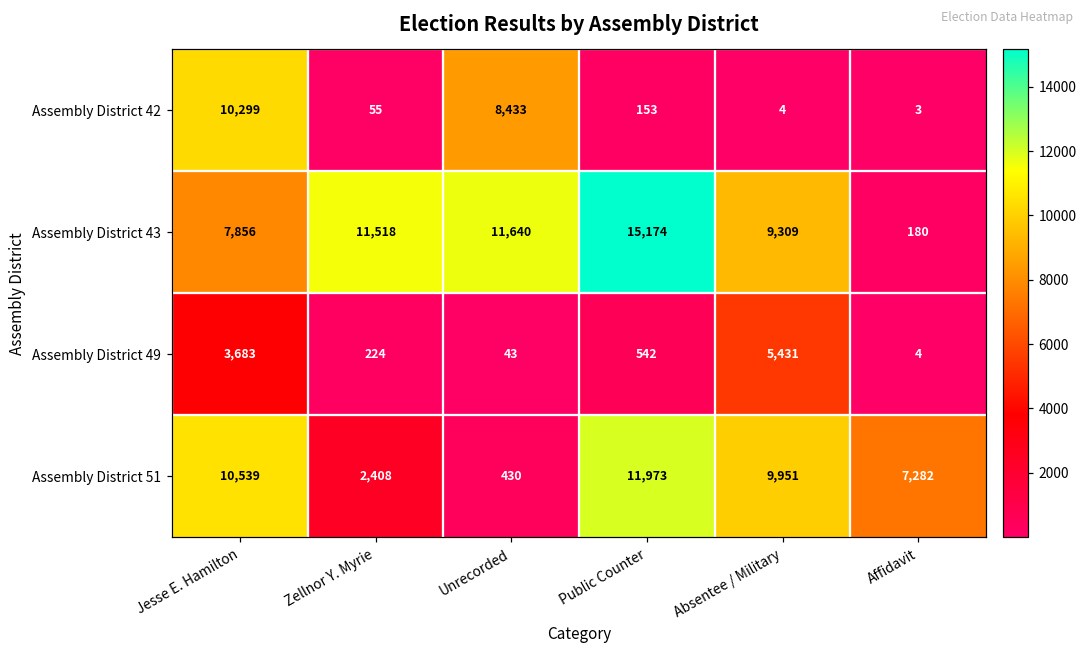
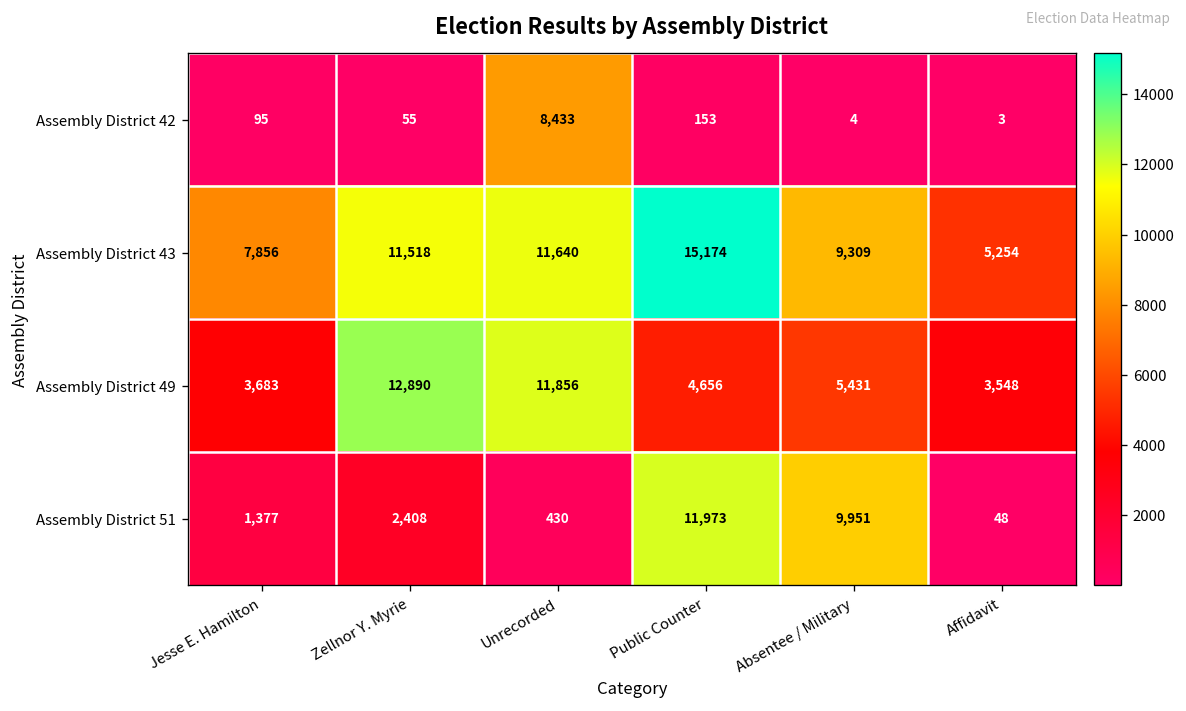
  {
    "Assembly District 42": {
-     "Jesse E. Hamilton": "10,299",
+     "Jesse E. Hamilton": "95",
      "Zellnor Y. Myrie": "55",
      "Unrecorded": "8,433",
      "Public Counter": "153",
      "Absentee / Military": "4",
      "Affidavit": "3"
    },
    "Assembly District 43": {
      "Jesse E. Hamilton": "7,856",
      "Zellnor Y. Myrie": "11,518",
      "Unrecorded": "11,640",
      "Public Counter": "15,174",
      "Absentee / Military": "9,309",
-     "Affidavit": "180"
+     "Affidavit": "5,254"
    },
    "Assembly District 49": {
      "Jesse E. Hamilton": "3,683",
-     "Zellnor Y. Myrie": "224",
-     "Unrecorded": "43",
-     "Public Counter": "542",
+     "Zellnor Y. Myrie": "12,890",
+     "Unrecorded": "11,856",
+     "Public Counter": "4,656",
      "Absentee / Military": "5,431",
-     "Affidavit": "4"
+     "Affidavit": "3,548"
    },
    "Assembly District 51": {
-     "Jesse E. Hamilton": "10,539",
+     "Jesse E. Hamilton": "1,377",
      "Zellnor Y. Myrie": "2,408",
      "Unrecorded": "430",
      "Public Counter": "11,973",
      "Absentee / Military": "9,951",
-     "Affidavit": "7,282"
+     "Affidavit": "48"
    }
  }
